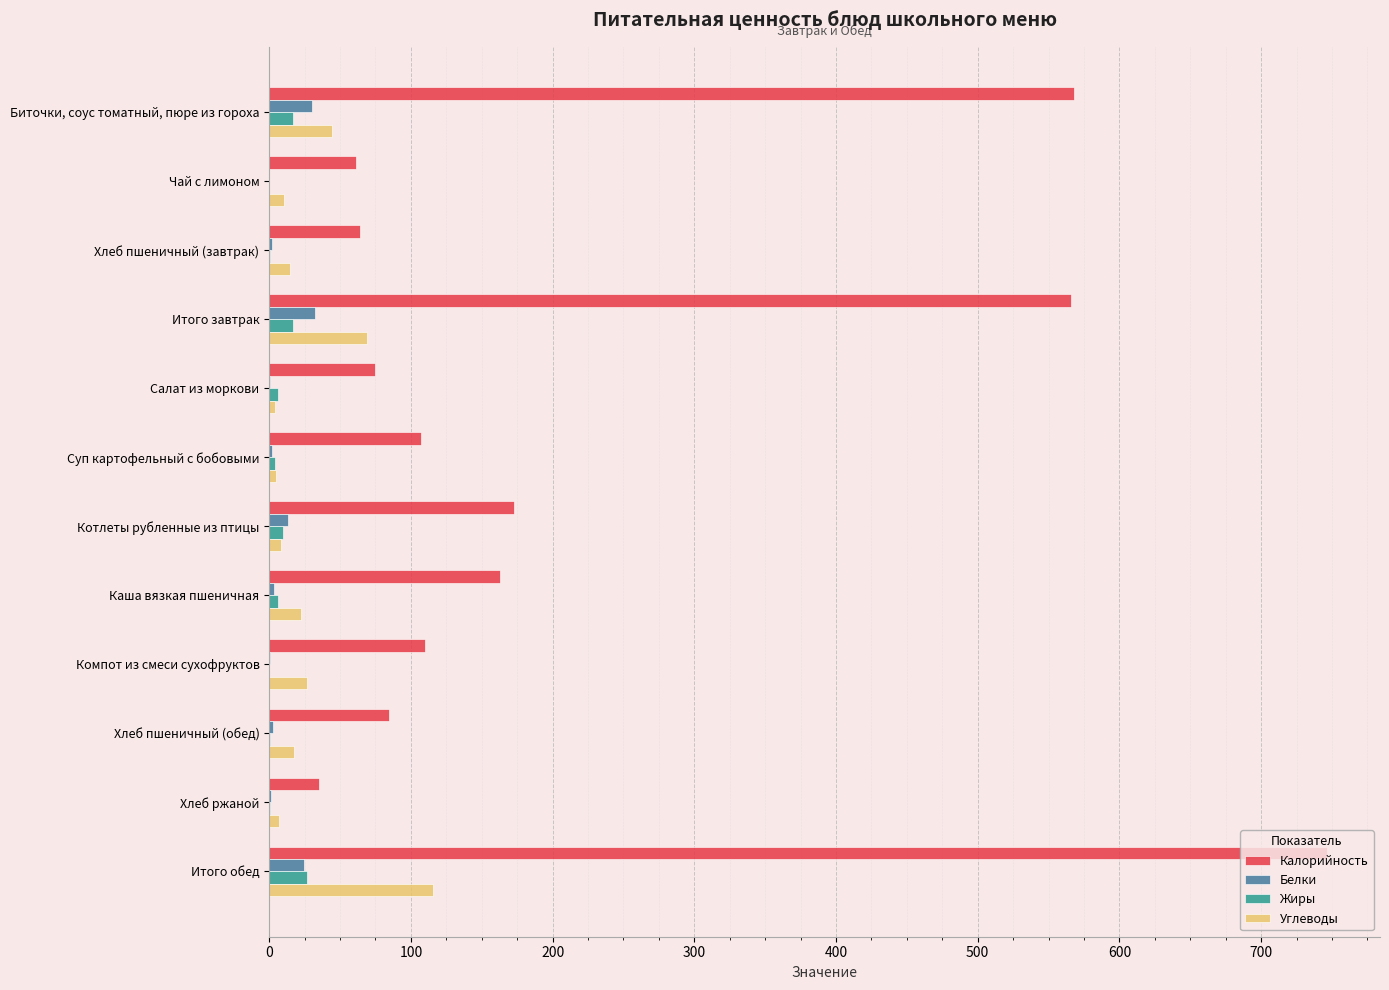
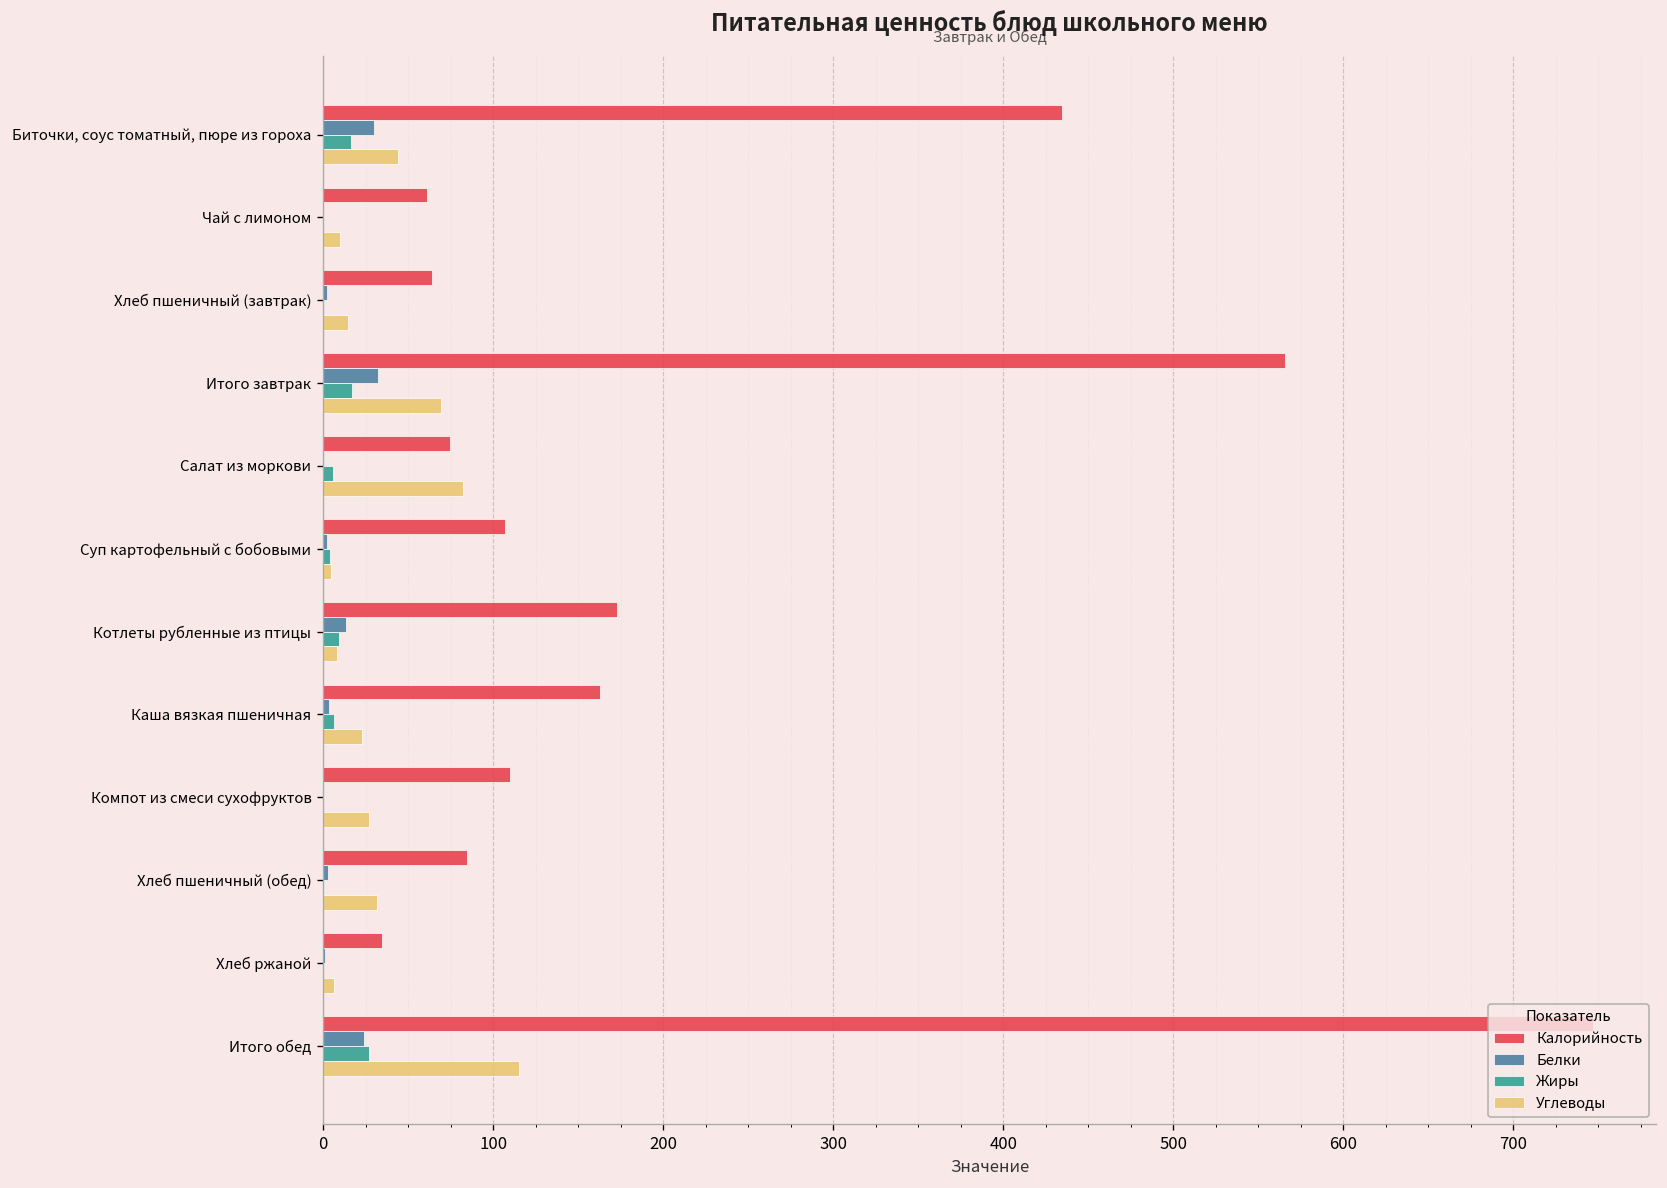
  {
    "Калорийность": {
-     "Биточки, соус томатный, пюре из гороха": 568,
+     "Биточки, соус томатный, пюре из гороха": 434,
      "Чай с лимоном": 61,
      "Хлеб пшеничный (завтрак)": 64,
      "Итого завтрак": 566,
      "Салат из моркови": 74,
      "Суп картофельный с бобовыми": 107,
      "Котлеты рубленные из птицы": 173,
      "Каша вязкая пшеничная": 163,
      "Компот из смеси сухофруктов": 110,
      "Хлеб пшеничный (обед)": 85,
      "Хлеб ржаной": 35
    },
    "Углеводы": {
      "Биточки, соус томатный, пюре из гороха": 44,
      "Чай с лимоном": 10,
      "Хлеб пшеничный (завтрак)": 15,
      "Итого завтрак": 69,
-     "Салат из моркови": 4,
+     "Салат из моркови": 82,
      "Суп картофельный с бобовыми": 5,
      "Котлеты рубленные из птицы": 8,
      "Каша вязкая пшеничная": 23,
      "Компот из смеси сухофруктов": 27,
-     "Хлеб пшеничный (обед)": 18,
+     "Хлеб пшеничный (обед)": 32,
      "Хлеб ржаной": 7,
      "Итого обед": 115
    }
  }
